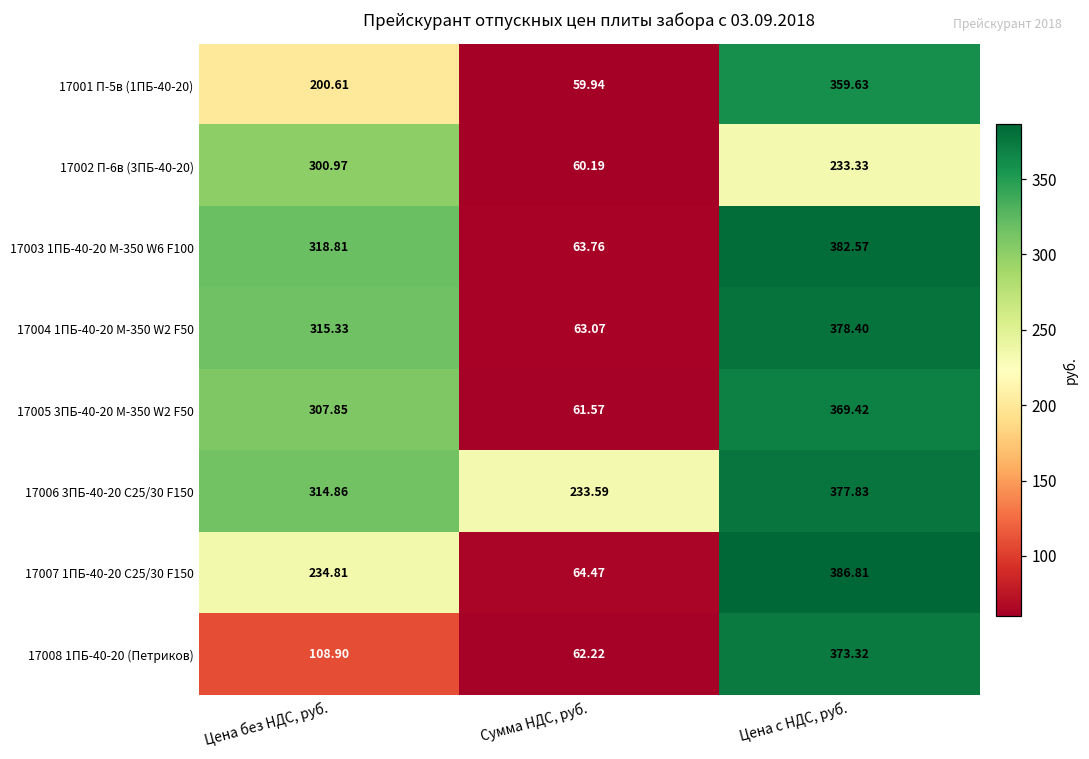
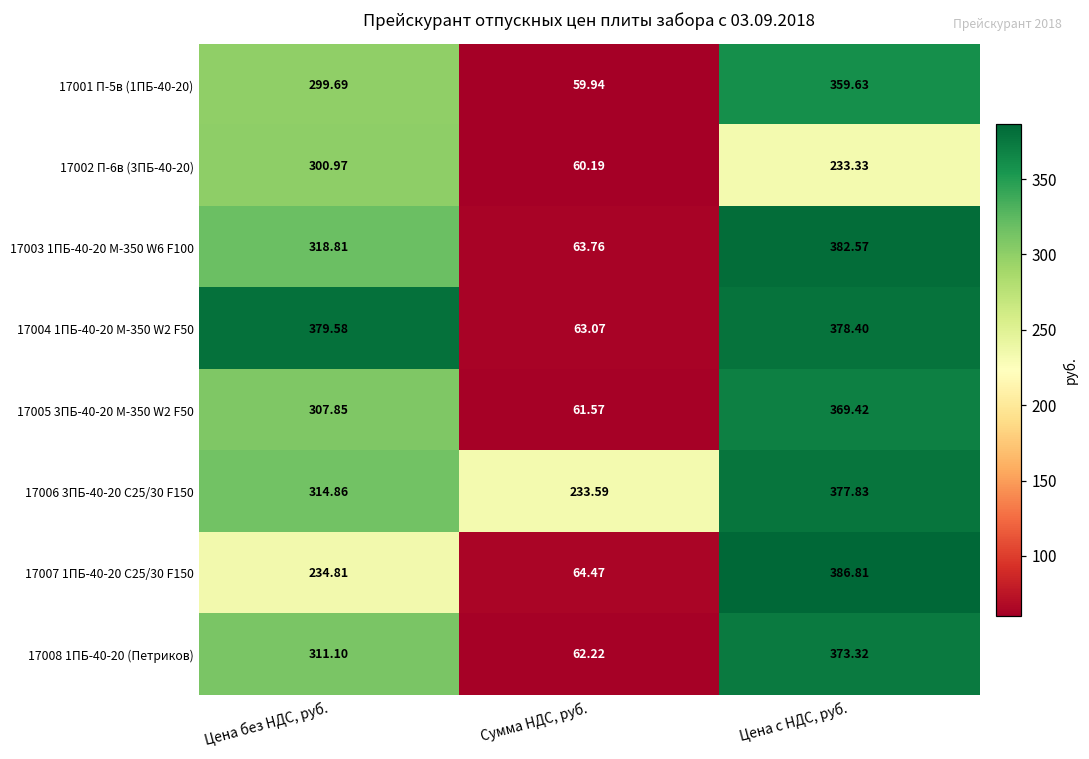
  {
    "17001 П-5в (1ПБ-40-20)": {
-     "Цена без НДС, руб.": 200.61,
+     "Цена без НДС, руб.": 299.69,
      "Сумма НДС, руб.": 59.94,
      "Цена с НДС, руб.": 359.63
    },
    "17002 П-6в (3ПБ-40-20)": {
      "Цена без НДС, руб.": 300.97,
      "Сумма НДС, руб.": 60.19,
      "Цена с НДС, руб.": 233.33
    },
    "17003 1ПБ-40-20 М-350 W6 F100": {
      "Цена без НДС, руб.": 318.81,
      "Сумма НДС, руб.": 63.76,
      "Цена с НДС, руб.": 382.57
    },
    "17004 1ПБ-40-20 М-350 W2 F50": {
-     "Цена без НДС, руб.": 315.33,
+     "Цена без НДС, руб.": 379.58,
      "Сумма НДС, руб.": 63.07,
      "Цена с НДС, руб.": 378.40
    },
    "17005 3ПБ-40-20 М-350 W2 F50": {
      "Цена без НДС, руб.": 307.85,
      "Сумма НДС, руб.": 61.57,
      "Цена с НДС, руб.": 369.42
    },
    "17006 3ПБ-40-20 C25/30 F150": {
      "Цена без НДС, руб.": 314.86,
      "Сумма НДС, руб.": 233.59,
      "Цена с НДС, руб.": 377.83
    },
    "17007 1ПБ-40-20 C25/30 F150": {
      "Цена без НДС, руб.": 234.81,
      "Сумма НДС, руб.": 64.47,
      "Цена с НДС, руб.": 386.81
    },
    "17008 1ПБ-40-20 (Петриков)": {
-     "Цена без НДС, руб.": 108.90,
+     "Цена без НДС, руб.": 311.10,
      "Сумма НДС, руб.": 62.22,
      "Цена с НДС, руб.": 373.32
    }
  }
